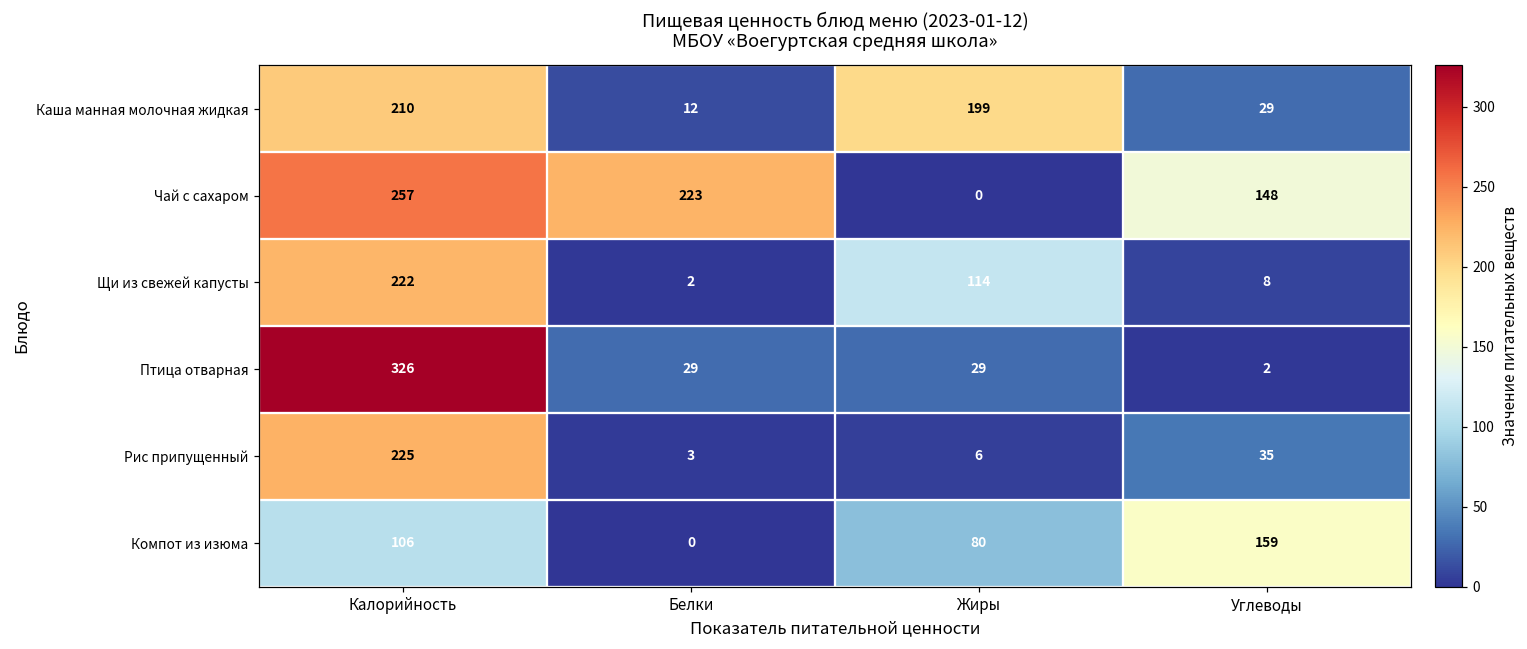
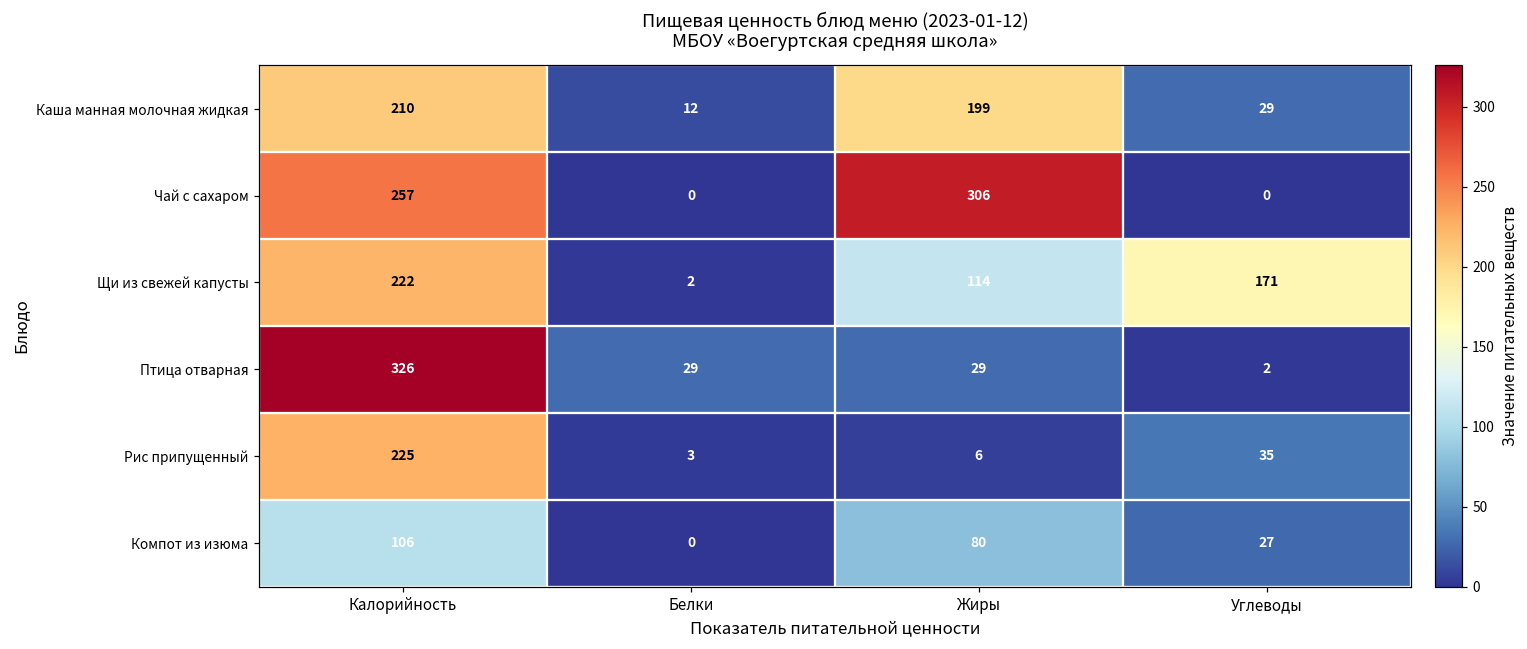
  {
    "Каша манная молочная жидкая": {
      "Калорийность": 210,
      "Белки": 12,
      "Жиры": 199,
      "Углеводы": 29
    },
    "Чай с сахаром": {
      "Калорийность": 257,
-     "Белки": 223,
-     "Жиры": 0,
-     "Углеводы": 148
+     "Белки": 0,
+     "Жиры": 306,
+     "Углеводы": 0
    },
    "Щи из свежей капусты": {
      "Калорийность": 222,
      "Белки": 2,
      "Жиры": 114,
-     "Углеводы": 8
+     "Углеводы": 171
    },
    "Птица отварная": {
      "Калорийность": 326,
      "Белки": 29,
      "Жиры": 29,
      "Углеводы": 2
    },
    "Рис припущенный": {
      "Калорийность": 225,
      "Белки": 3,
      "Жиры": 6,
      "Углеводы": 35
    },
    "Компот из изюма": {
      "Калорийность": 106,
      "Белки": 0,
      "Жиры": 80,
-     "Углеводы": 159
+     "Углеводы": 27
    }
  }
